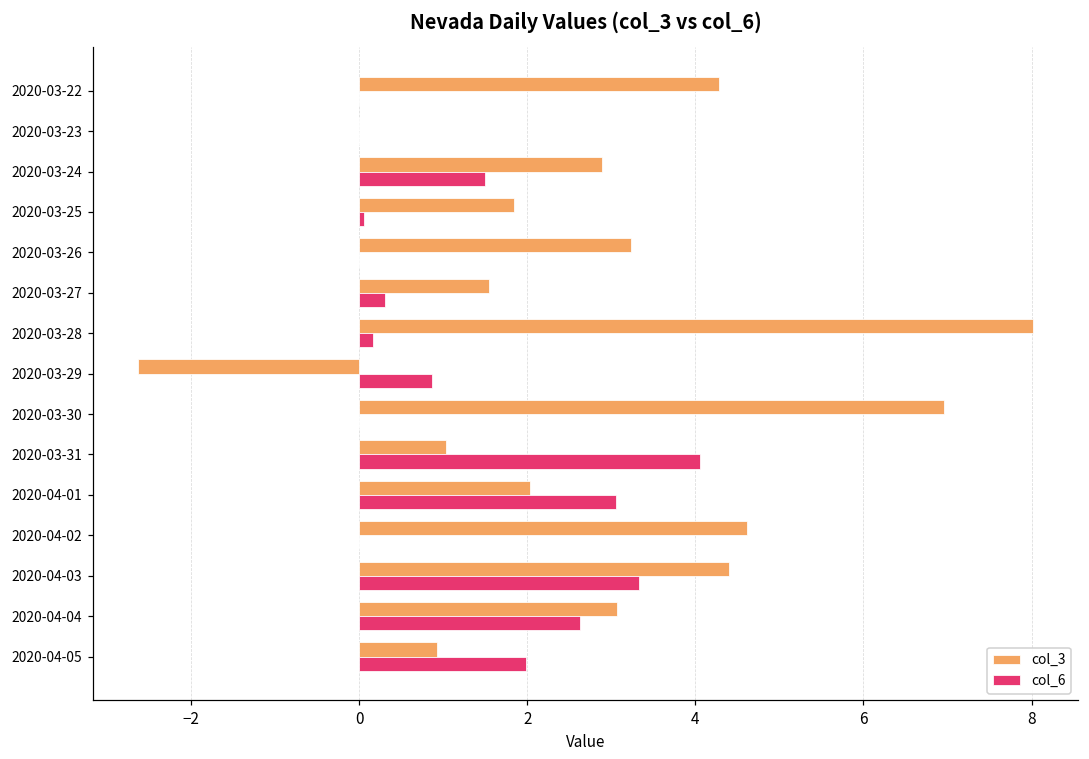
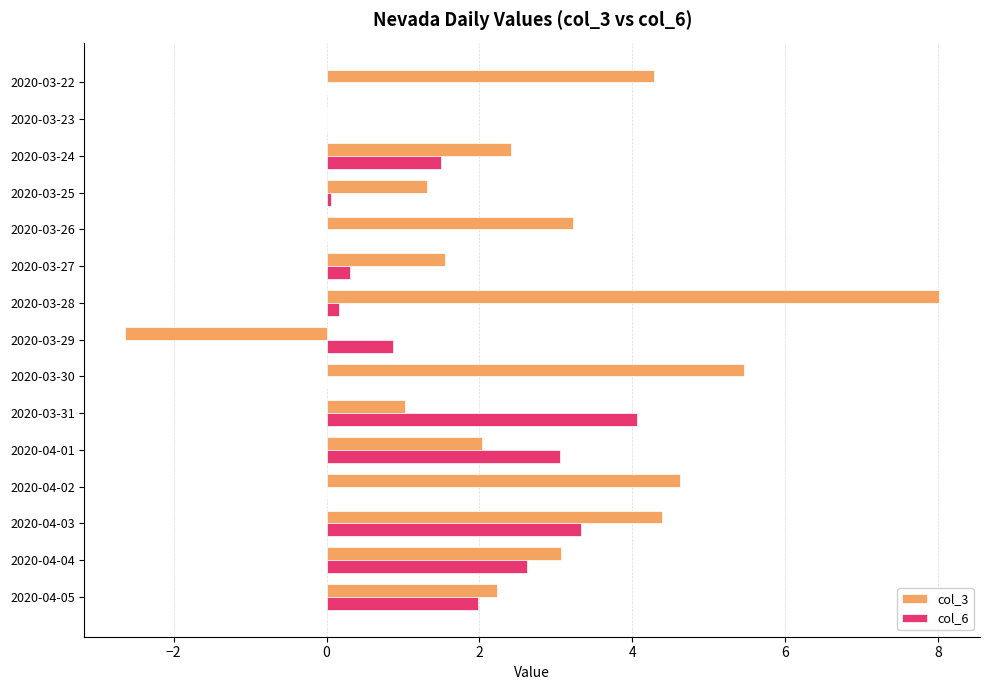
  {
    "col_3": {
      "2020-03-22": 4.3,
      "2020-03-23": 0.0,
-     "2020-03-24": 2.9,
-     "2020-03-25": 1.8,
+     "2020-03-24": 2.4,
+     "2020-03-25": 1.3,
      "2020-03-26": 3.2,
      "2020-03-27": 1.6,
      "2020-03-28": 8.0,
      "2020-03-29": -2.6,
-     "2020-03-30": 7.0,
+     "2020-03-30": 5.5,
      "2020-03-31": 1.0,
      "2020-04-01": 2.0,
      "2020-04-02": 4.6,
      "2020-04-03": 4.4,
      "2020-04-04": 3.1,
-     "2020-04-05": 0.9
+     "2020-04-05": 2.2
    },
    "col_6": {
      "2020-03-22": 0.0,
      "2020-03-23": 0.0,
      "2020-03-24": 1.5,
      "2020-03-25": 0.1,
      "2020-03-26": 0.0,
      "2020-03-27": 0.3,
      "2020-03-28": 0.2,
      "2020-03-29": 0.9,
      "2020-03-30": 0.0,
      "2020-03-31": 4.1,
      "2020-04-01": 3.1,
      "2020-04-02": 0.0,
      "2020-04-03": 3.3,
      "2020-04-04": 2.6,
      "2020-04-05": 2.0
    }
  }
